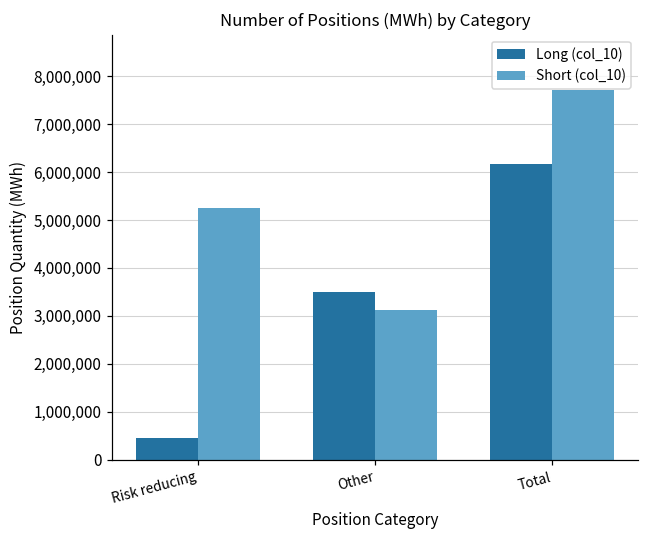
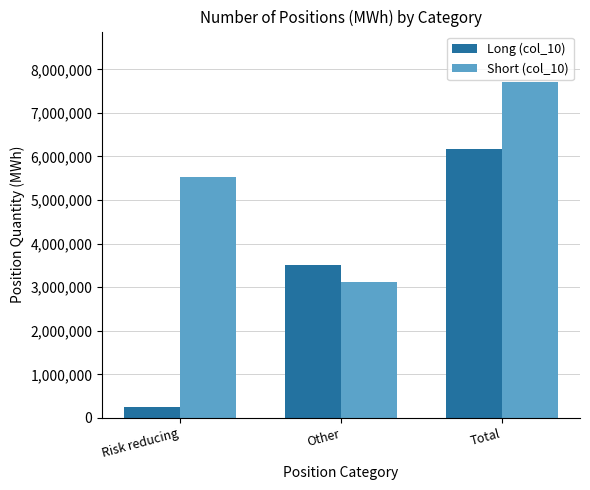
  {
    "Long (col_10)": {
-     "Risk reducing": "500,000",
+     "Risk reducing": "200,000",
      "Other": "3,500,000",
      "Total": "6,200,000"
    },
    "Short (col_10)": {
-     "Risk reducing": "5,200,000",
+     "Risk reducing": "5,500,000",
      "Other": "3,100,000",
      "Total": "7,700,000"
    }
  }
